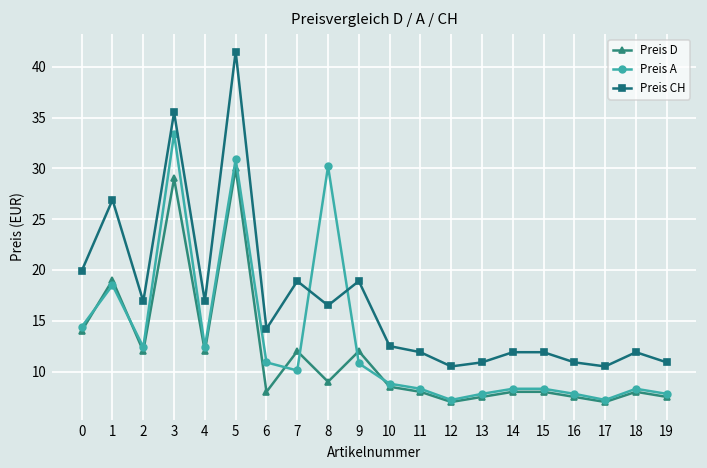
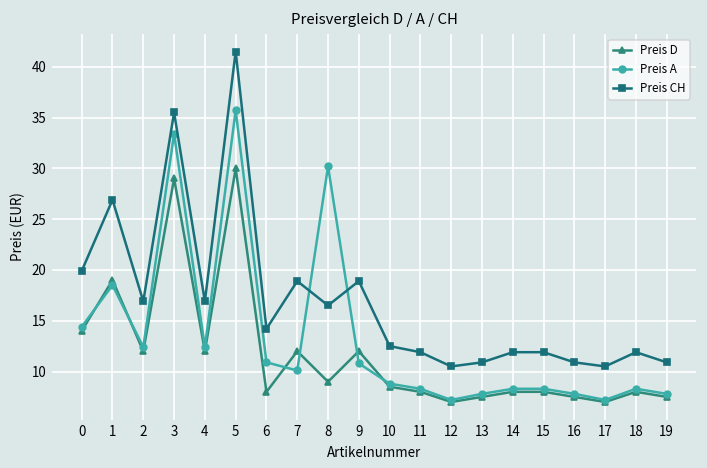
  {
    "Preis A": {
      "0": 14,
      "1": 19,
      "2": 12,
      "3": 33,
      "4": 12,
-     "5": 31,
+     "5": 36,
      "6": 11,
      "7": 10,
      "8": 30,
      "9": 11,
      "10": 9
    }
  }
